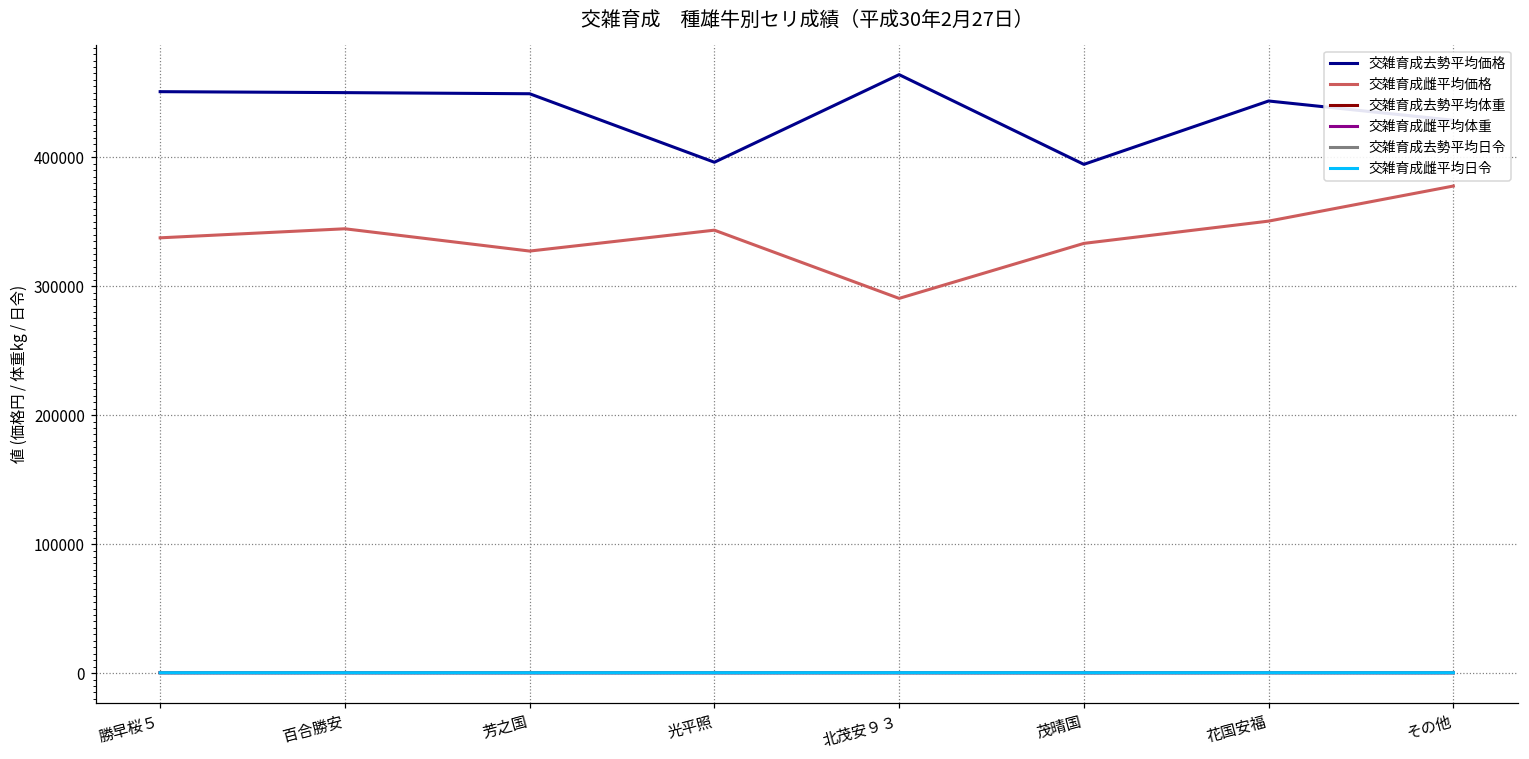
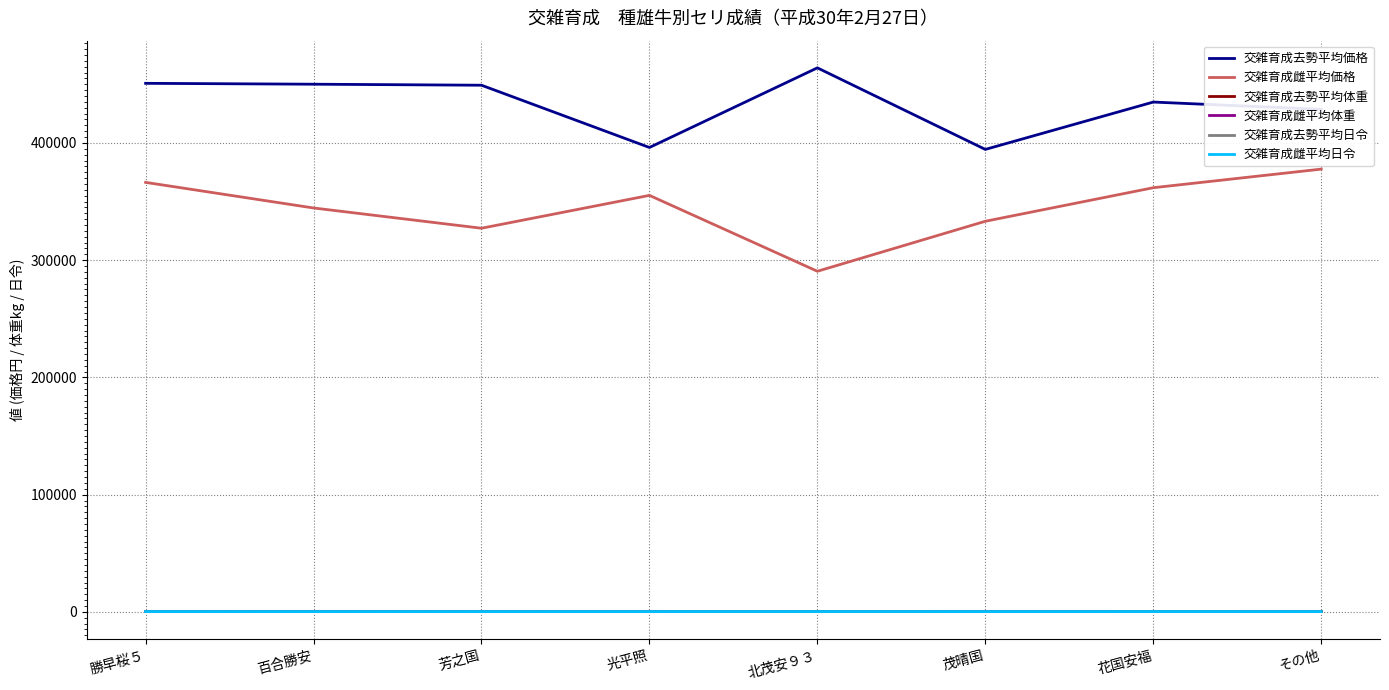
  {
    "交雑育成去勢平均価格": {
      "勝早桜５": 451000,
      "百合勝安": 450000,
      "芳之国": 449000,
      "光平照": 396000,
      "北茂安９３": 464000,
      "茂晴国": 394000,
-     "花国安福": 444000
+     "花国安福": 435000
    },
    "交雑育成雌平均価格": {
-     "勝早桜５": 338000,
+     "勝早桜５": 366000,
      "百合勝安": 345000,
      "芳之国": 327000,
-     "光平照": 343000,
+     "光平照": 355000,
      "北茂安９３": 291000,
      "茂晴国": 333000,
-     "花国安福": 350000,
+     "花国安福": 362000,
      "その他": 378000
    },
    "交雑育成雌平均日令": {
      "勝早桜５": 0,
      "百合勝安": 0,
      "芳之国": 0,
      "光平照": 0,
      "北茂安９３": 0,
      "茂晴国": 0,
      "花国安福": 0,
      "その他": 0
    }
  }
